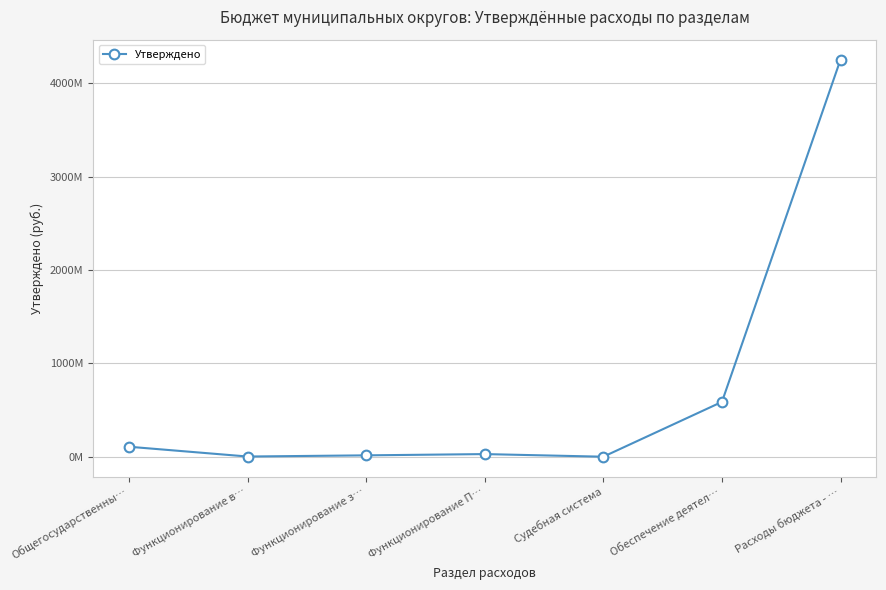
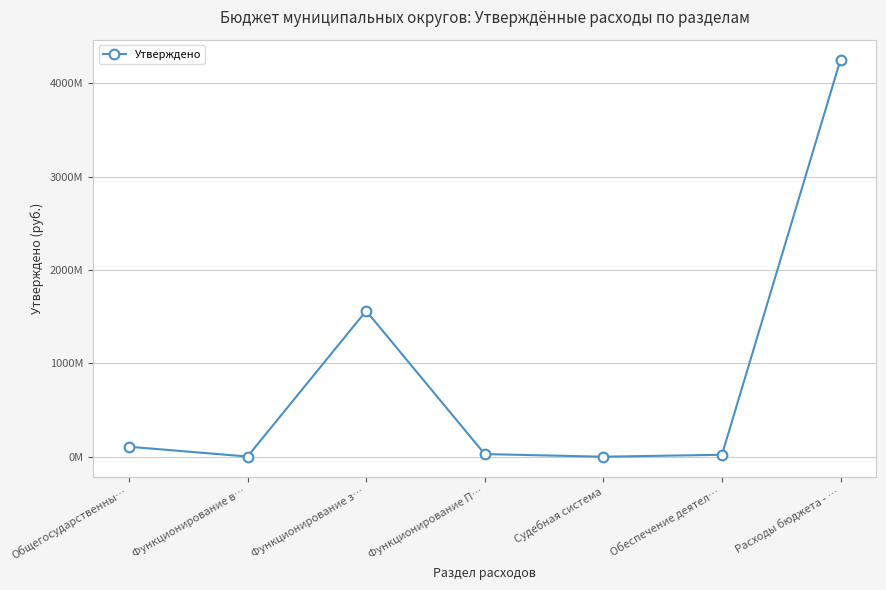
  {
    "Общегосударственны…": 100000000,
    "Функционирование в…": 0,
-   "Функционирование з…": 0,
+   "Функционирование з…": 1600000000,
    "Функционирование П…": 0,
    "Судебная система": 0,
-   "Обеспечение деятел…": 600000000,
+   "Обеспечение деятел…": 0,
    "Расходы бюджета - …": 4300000000
  }
